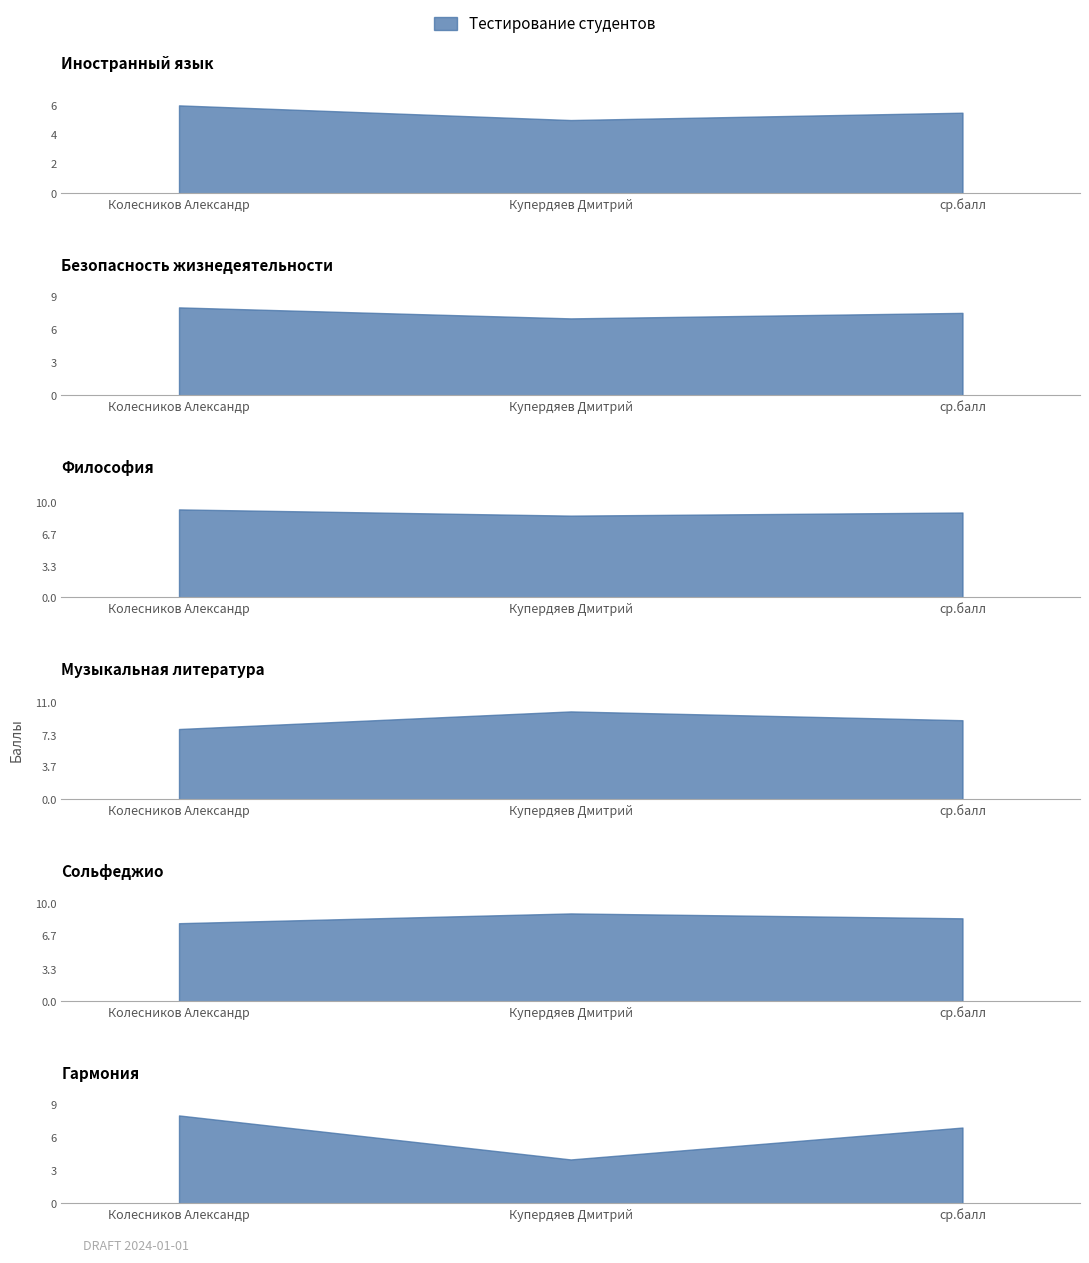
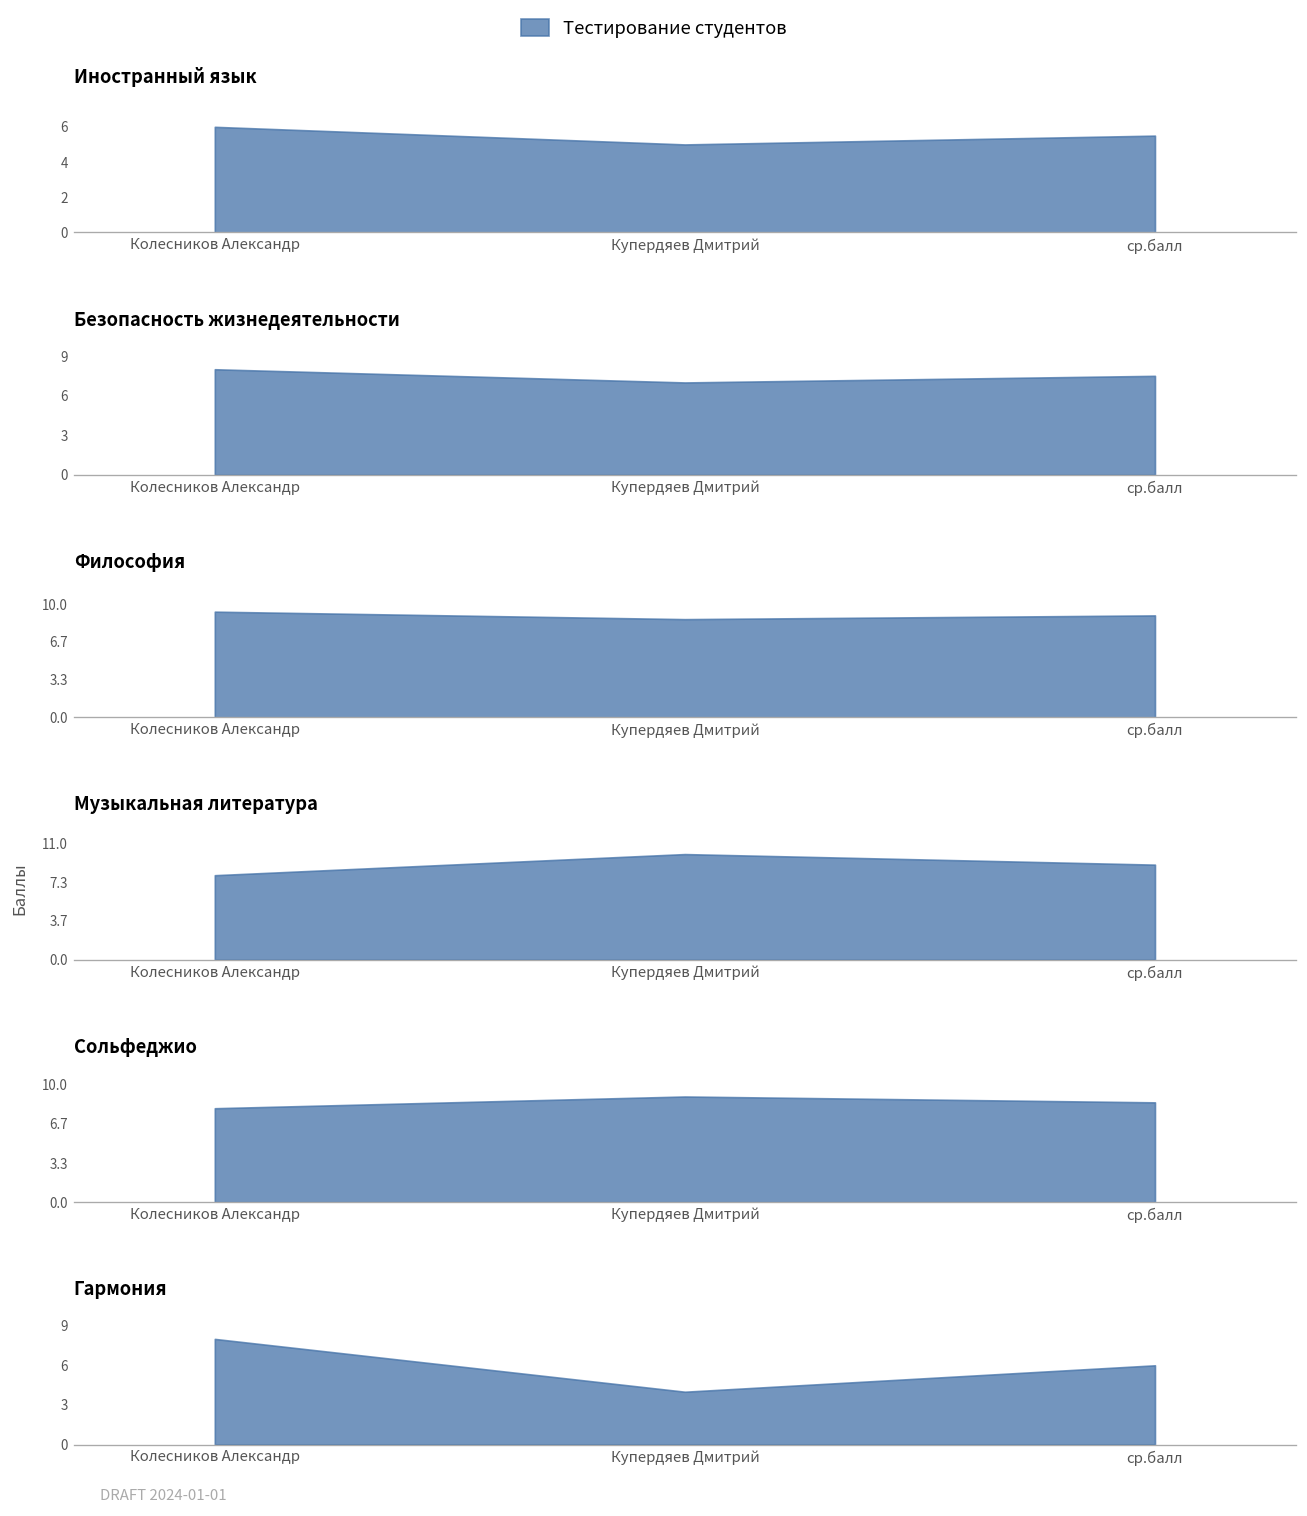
  {
    "Иностранный язык": {
      "Колесников Александр": 6.0,
      "Купердяев Дмитрий": 5.0,
      "ср.балл": 5.5
    },
    "Безопасность жизнедеятельности": {
      "Колесников Александр": 8.0,
      "Купердяев Дмитрий": 7.0,
      "ср.балл": 7.5
    },
    "Философия": {
      "Колесников Александр": 9,
      "Купердяев Дмитрий": 9,
      "ср.балл": 9
    },
    "Музыкальная литература": {
      "Колесников Александр": 8,
      "Купердяев Дмитрий": 10,
      "ср.балл": 9
    },
    "Сольфеджио": {
      "Колесников Александр": 8,
      "Купердяев Дмитрий": 9,
      "ср.балл": 9
    },
    "Гармония": {
      "Колесников Александр": 8.0,
      "Купердяев Дмитрий": 4.0,
-     "ср.балл": 6.9
+     "ср.балл": 6.0
    }
  }
